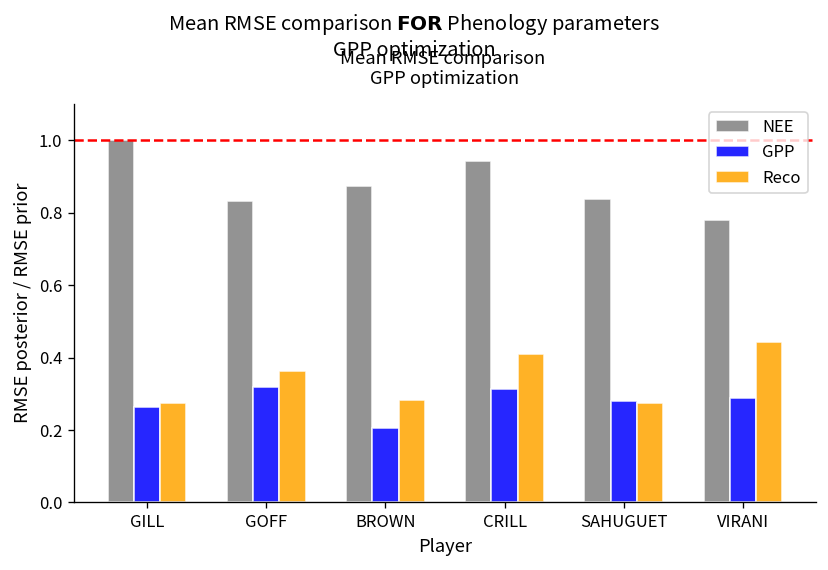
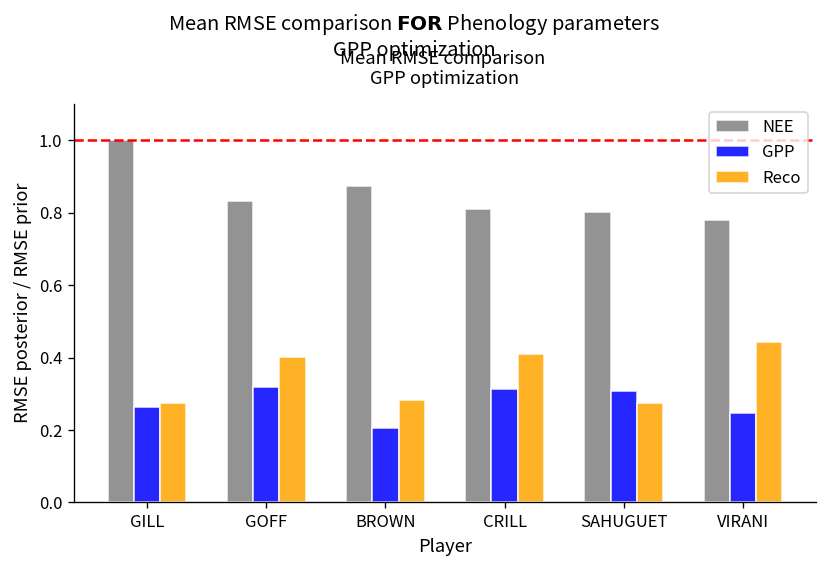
  {
    "NEE": {
      "GILL": 1.00,
      "GOFF": 0.83,
      "BROWN": 0.87,
-     "CRILL": 0.94,
-     "SAHUGUET": 0.84,
+     "CRILL": 0.81,
+     "SAHUGUET": 0.80,
      "VIRANI": 0.78
    },
    "GPP": {
      "GILL": 0.26,
      "GOFF": 0.32,
      "BROWN": 0.21,
      "CRILL": 0.31,
-     "SAHUGUET": 0.28,
-     "VIRANI": 0.29
+     "SAHUGUET": 0.31,
+     "VIRANI": 0.25
    },
    "Reco": {
      "GILL": 0.28,
-     "GOFF": 0.36,
+     "GOFF": 0.40,
      "BROWN": 0.28,
      "CRILL": 0.41,
      "SAHUGUET": 0.28,
      "VIRANI": 0.44
    }
  }
